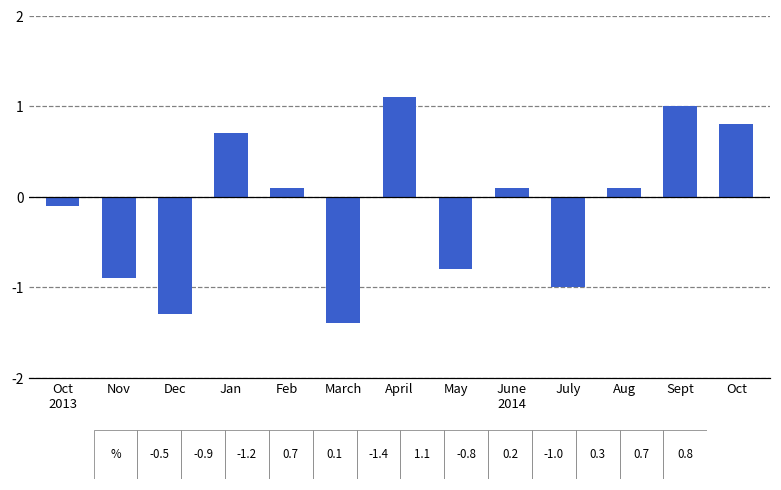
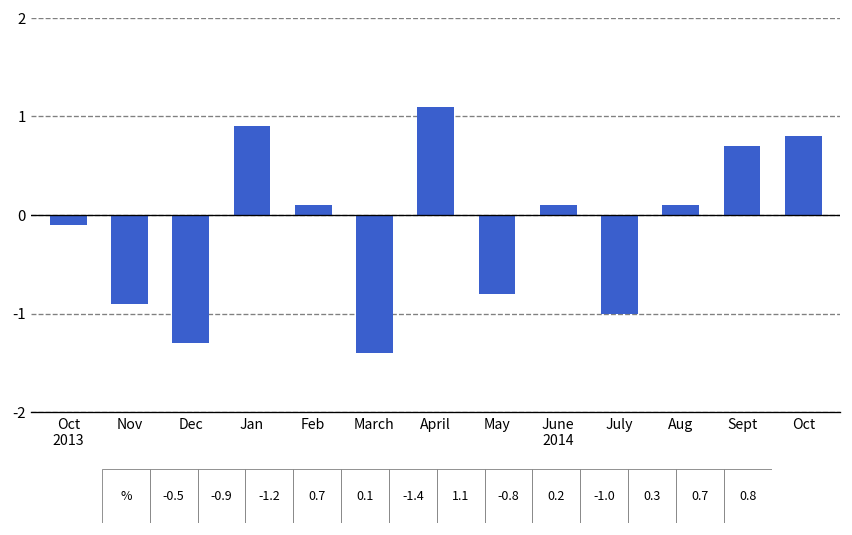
  {
    "Oct 2013": -0.1,
    "Nov": -0.9,
    "Dec": -1.3,
-   "Jan": 0.7,
+   "Jan": 0.9,
    "Feb": 0.1,
    "March": -1.4,
    "April": 1.1,
    "May": -0.8,
    "June 2014": 0.1,
    "July": -1.0,
    "Aug": 0.1,
-   "Sept": 1.0,
+   "Sept": 0.7,
    "Oct": 0.8
  }
